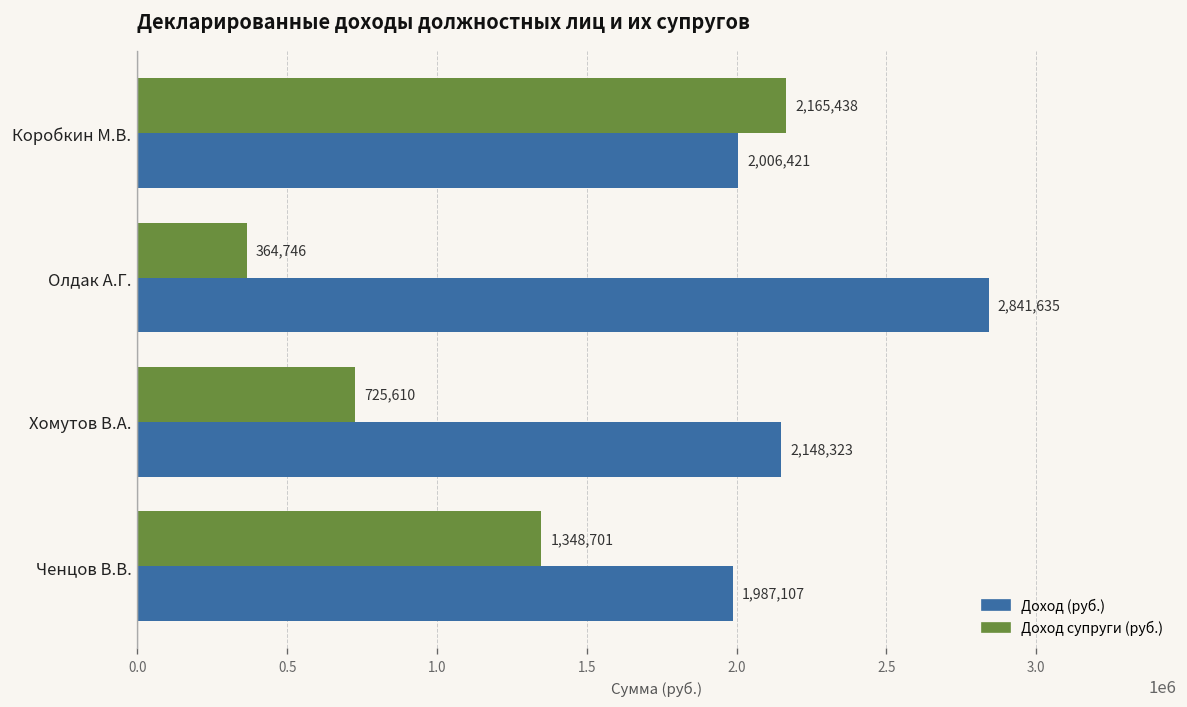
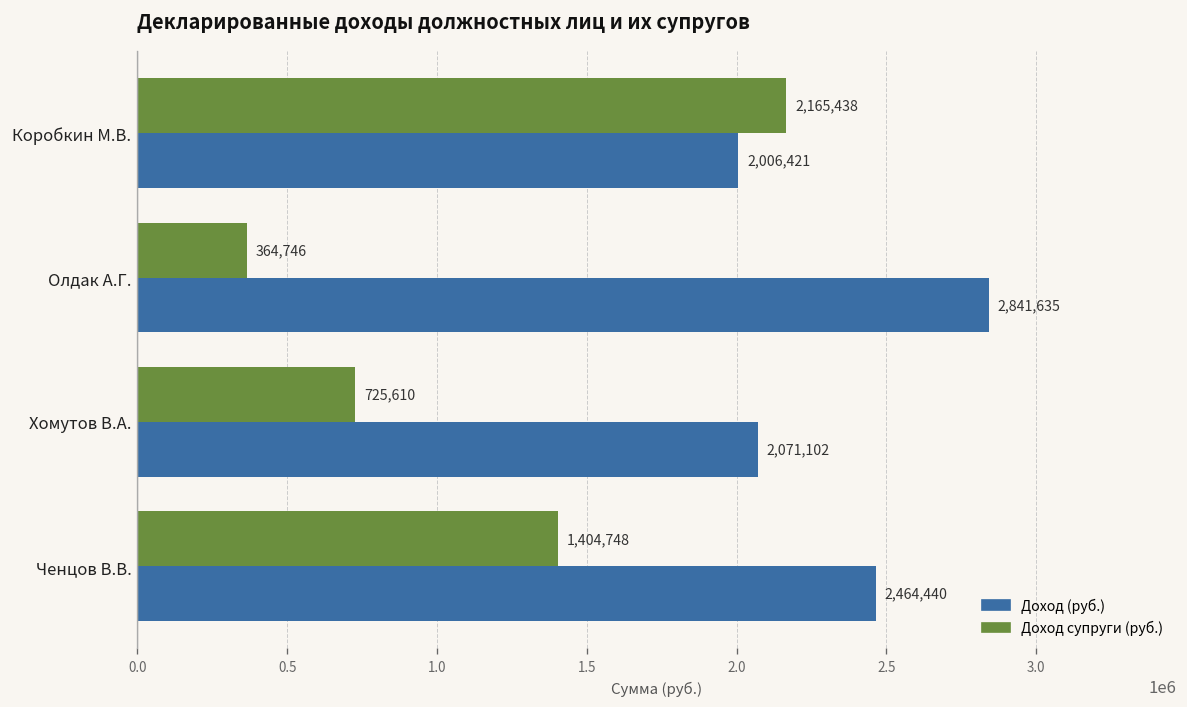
  {
    "Доход (руб.)": {
      "Коробкин М.В.": "2,006,421",
      "Олдак А.Г.": "2,841,635",
-     "Хомутов В.А.": "2,148,323",
-     "Ченцов В.В.": "1,987,107"
+     "Хомутов В.А.": "2,071,102",
+     "Ченцов В.В.": "2,464,440"
    },
    "Доход супруги (руб.)": {
      "Коробкин М.В.": "2,165,438",
      "Олдак А.Г.": "364,746",
      "Хомутов В.А.": "725,610",
-     "Ченцов В.В.": "1,348,701"
+     "Ченцов В.В.": "1,404,748"
    }
  }
